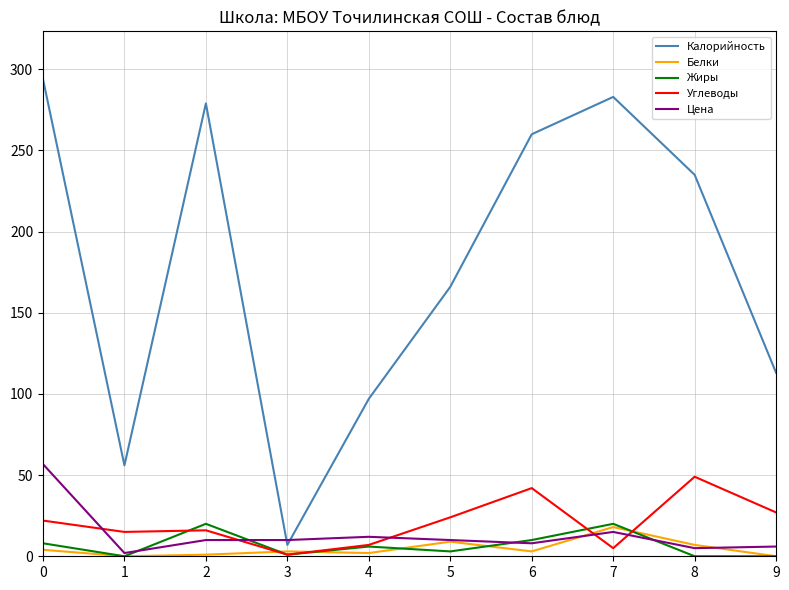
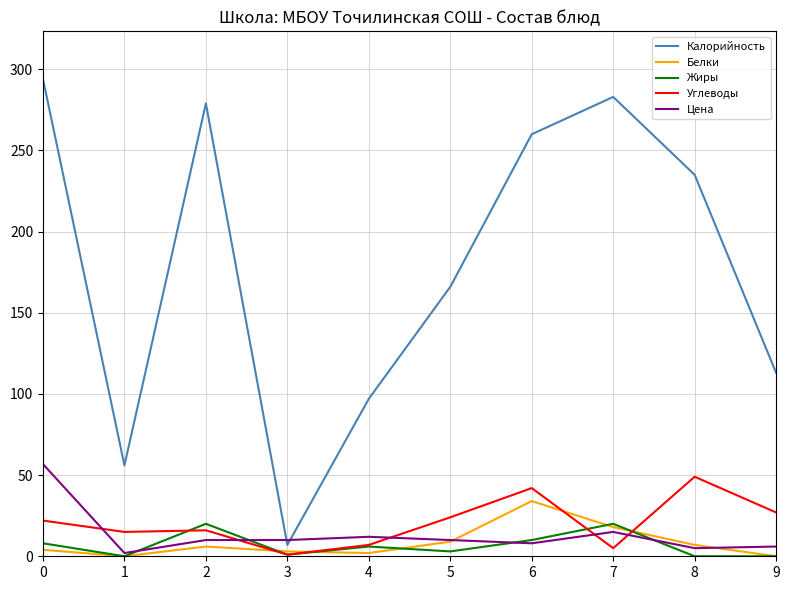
  {
    "Калорийность": {
      "0": 294,
      "1": 56,
      "2": 279,
      "3": 7,
      "4": 97,
      "5": 166,
      "6": 260,
      "7": 283,
      "8": 235,
      "9": 113
    },
    "Белки": {
      "0": 4,
-     "2": 1,
+     "2": 6,
      "3": 3,
      "4": 2,
-     "6": 3,
+     "6": 34,
      "7": 18,
      "8": 7
    },
    "Жиры": {
      "0": 8,
      "2": 20,
      "5": 3,
      "6": 10,
      "7": 20,
      "8": 0
    },
    "Углеводы": {
      "0": 22,
      "1": 15,
      "2": 16,
      "5": 24,
      "6": 42,
      "7": 5,
      "8": 49,
      "9": 27
    },
    "Цена": {
      "0": 57,
      "1": 2,
      "2": 10,
      "3": 10,
      "4": 12,
      "6": 8,
      "7": 15,
      "8": 5,
      "9": 6
    }
  }
